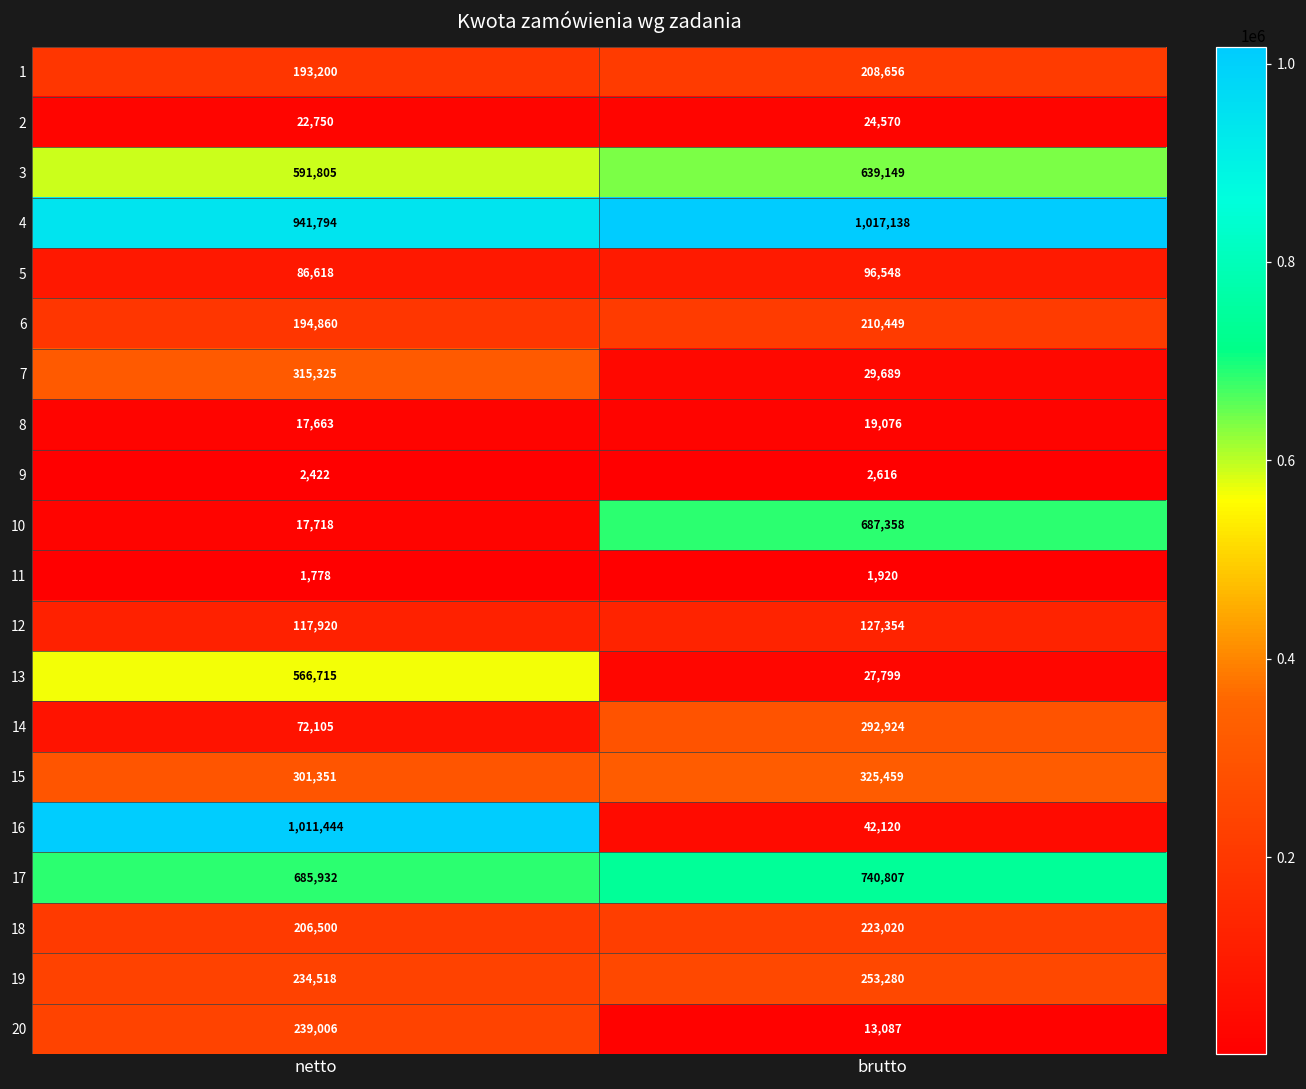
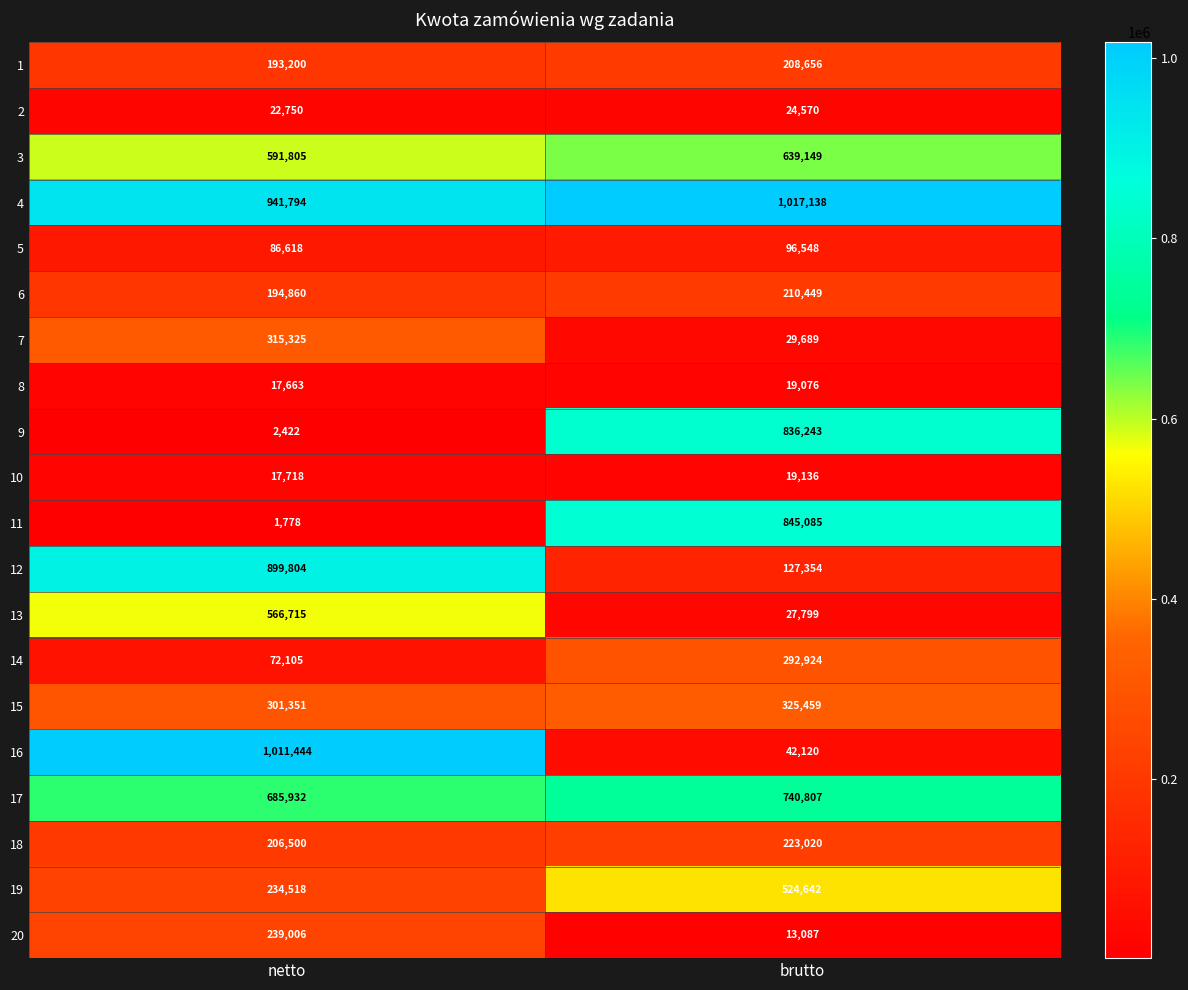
  {
    "1": {
      "netto": "193,200",
      "brutto": "208,656"
    },
    "2": {
      "netto": "22,750",
      "brutto": "24,570"
    },
    "3": {
      "netto": "591,805",
      "brutto": "639,149"
    },
    "4": {
      "netto": "941,794",
      "brutto": "1,017,138"
    },
    "5": {
      "netto": "86,618",
      "brutto": "96,548"
    },
    "6": {
      "netto": "194,860",
      "brutto": "210,449"
    },
    "7": {
      "netto": "315,325",
      "brutto": "29,689"
    },
    "8": {
      "netto": "17,663",
      "brutto": "19,076"
    },
    "9": {
      "netto": "2,422",
-     "brutto": "2,616"
+     "brutto": "836,243"
    },
    "10": {
      "netto": "17,718",
-     "brutto": "687,358"
+     "brutto": "19,136"
    },
    "11": {
      "netto": "1,778",
-     "brutto": "1,920"
+     "brutto": "845,085"
    },
    "12": {
-     "netto": "117,920",
+     "netto": "899,804",
      "brutto": "127,354"
    },
    "13": {
      "netto": "566,715",
      "brutto": "27,799"
    },
    "14": {
      "netto": "72,105",
      "brutto": "292,924"
    },
    "15": {
      "netto": "301,351",
      "brutto": "325,459"
    },
    "16": {
      "netto": "1,011,444",
      "brutto": "42,120"
    },
    "17": {
      "netto": "685,932",
      "brutto": "740,807"
    },
    "18": {
      "netto": "206,500",
      "brutto": "223,020"
    },
    "19": {
      "netto": "234,518",
-     "brutto": "253,280"
+     "brutto": "524,642"
    },
    "20": {
      "netto": "239,006",
      "brutto": "13,087"
    }
  }
